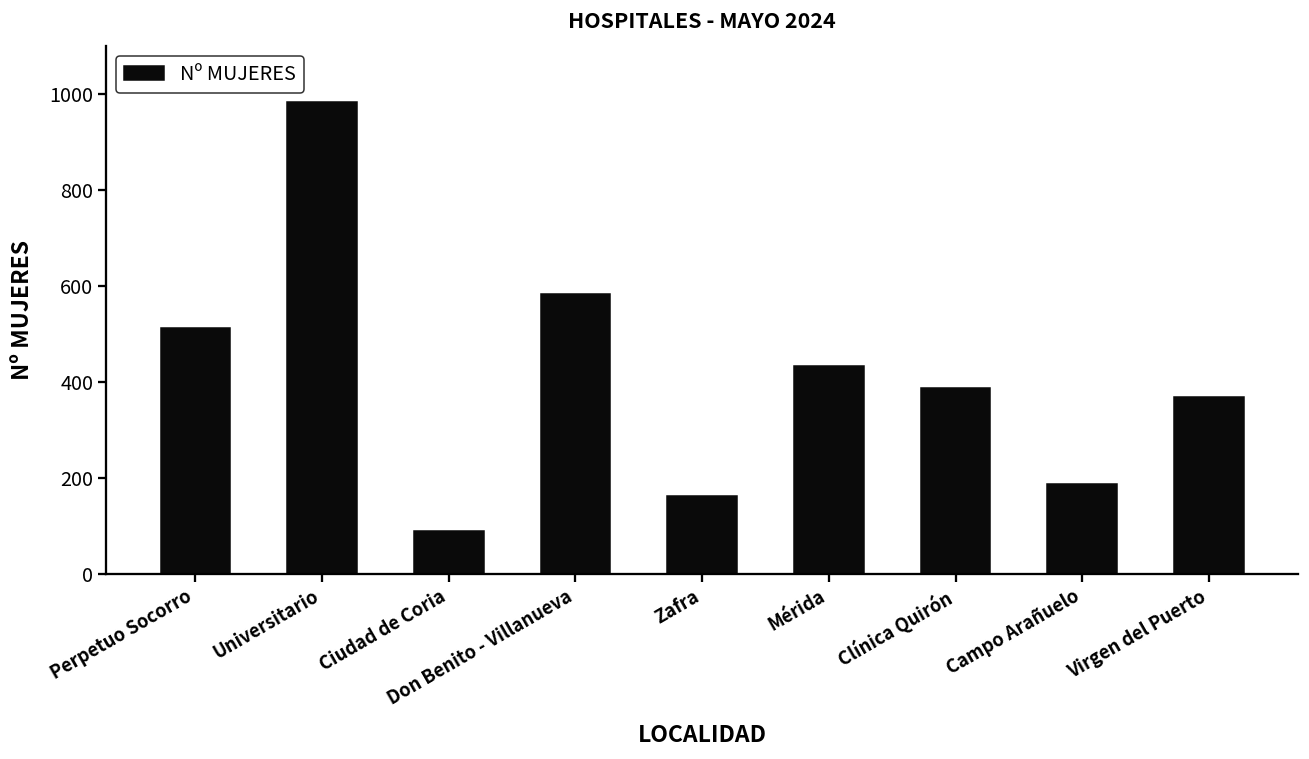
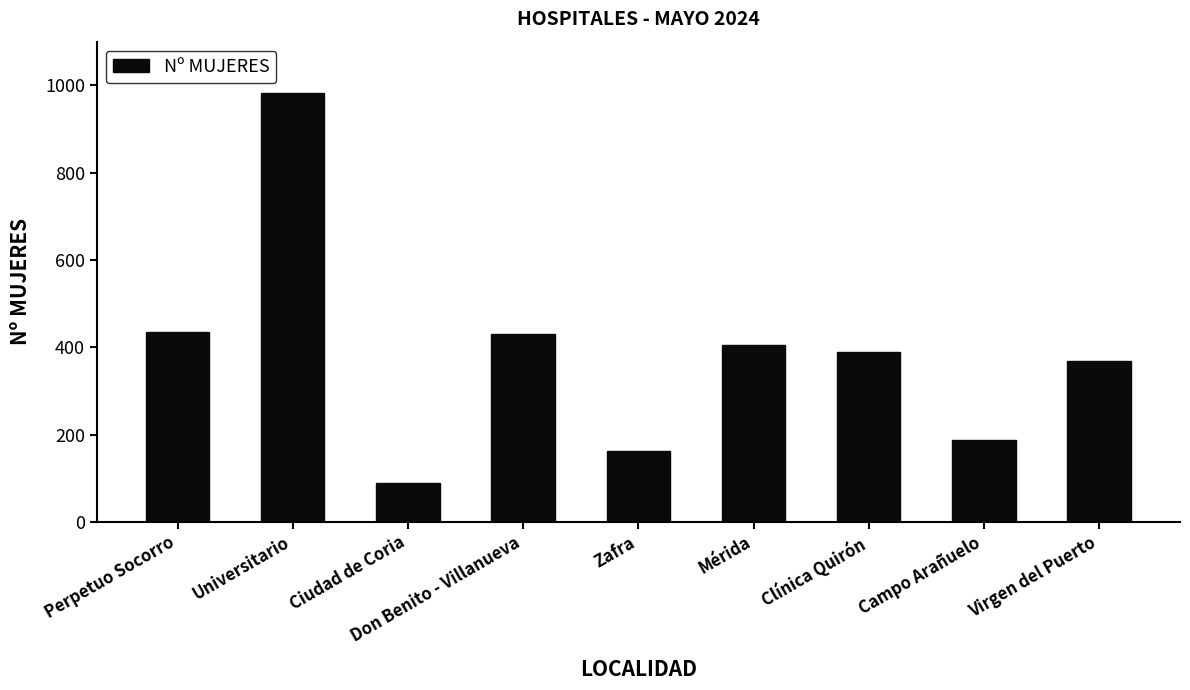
  {
-   "Perpetuo Socorro": 510,
+   "Perpetuo Socorro": 430,
    "Universitario": 980,
    "Ciudad de Coria": 90,
-   "Don Benito - Villanueva": 580,
+   "Don Benito - Villanueva": 430,
    "Zafra": 160,
-   "Mérida": 430,
+   "Mérida": 410,
    "Clínica Quirón": 390,
    "Campo Arañuelo": 190,
    "Virgen del Puerto": 370
  }
